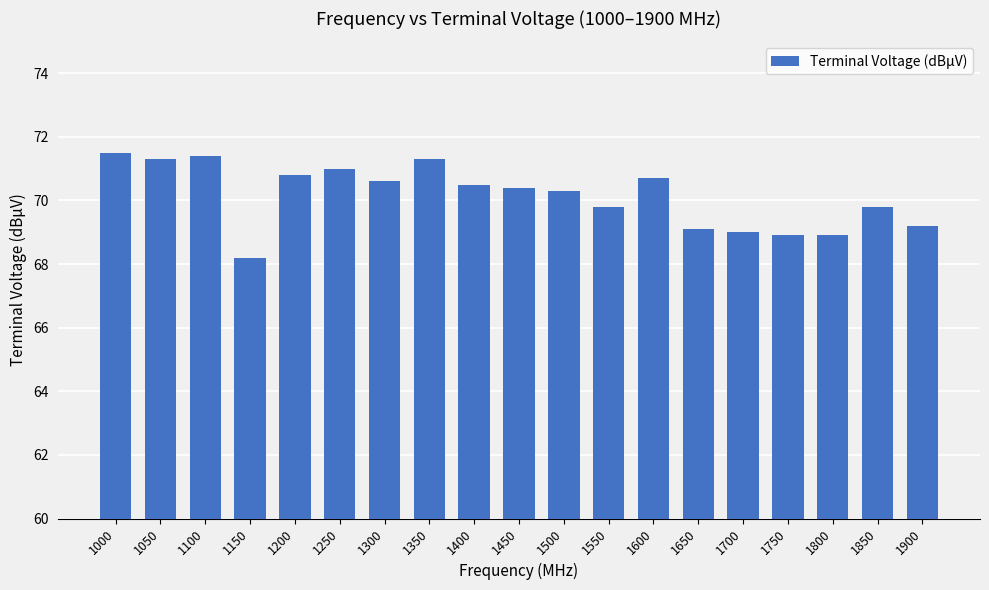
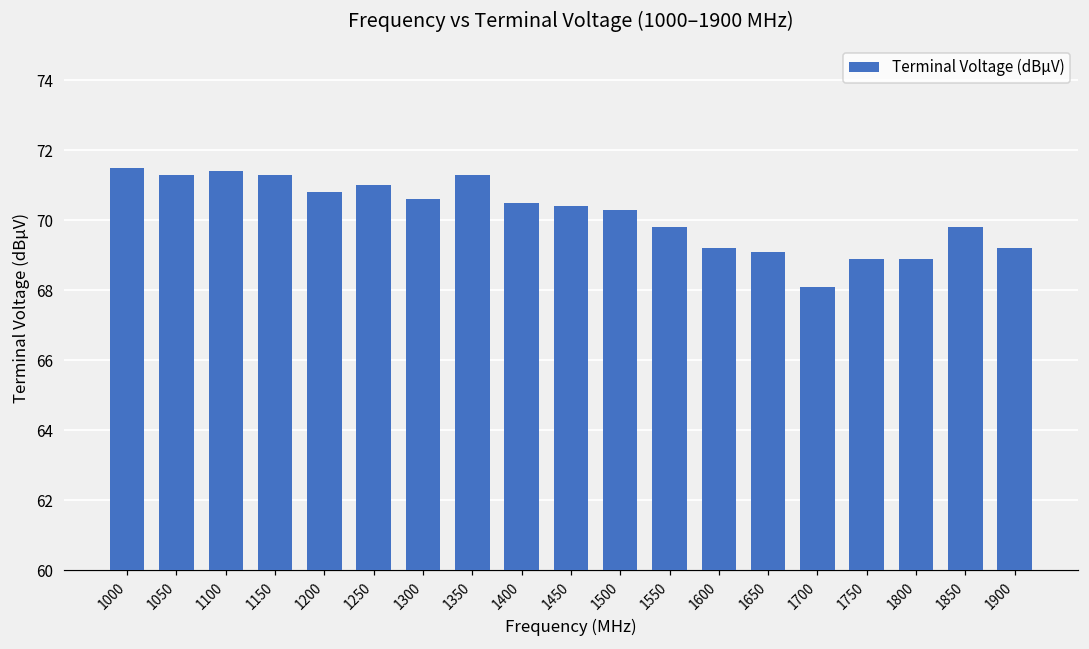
  {
    "1000": 71.5,
    "1050": 71.3,
    "1100": 71.4,
-   "1150": 68.2,
+   "1150": 71.3,
    "1200": 70.8,
    "1250": 71.0,
    "1300": 70.6,
    "1350": 71.3,
    "1400": 70.5,
    "1450": 70.4,
    "1500": 70.3,
    "1550": 69.8,
-   "1600": 70.7,
+   "1600": 69.2,
    "1650": 69.1,
-   "1700": 69.0,
+   "1700": 68.1,
    "1750": 68.9,
    "1800": 68.9,
    "1850": 69.8,
    "1900": 69.2
  }
